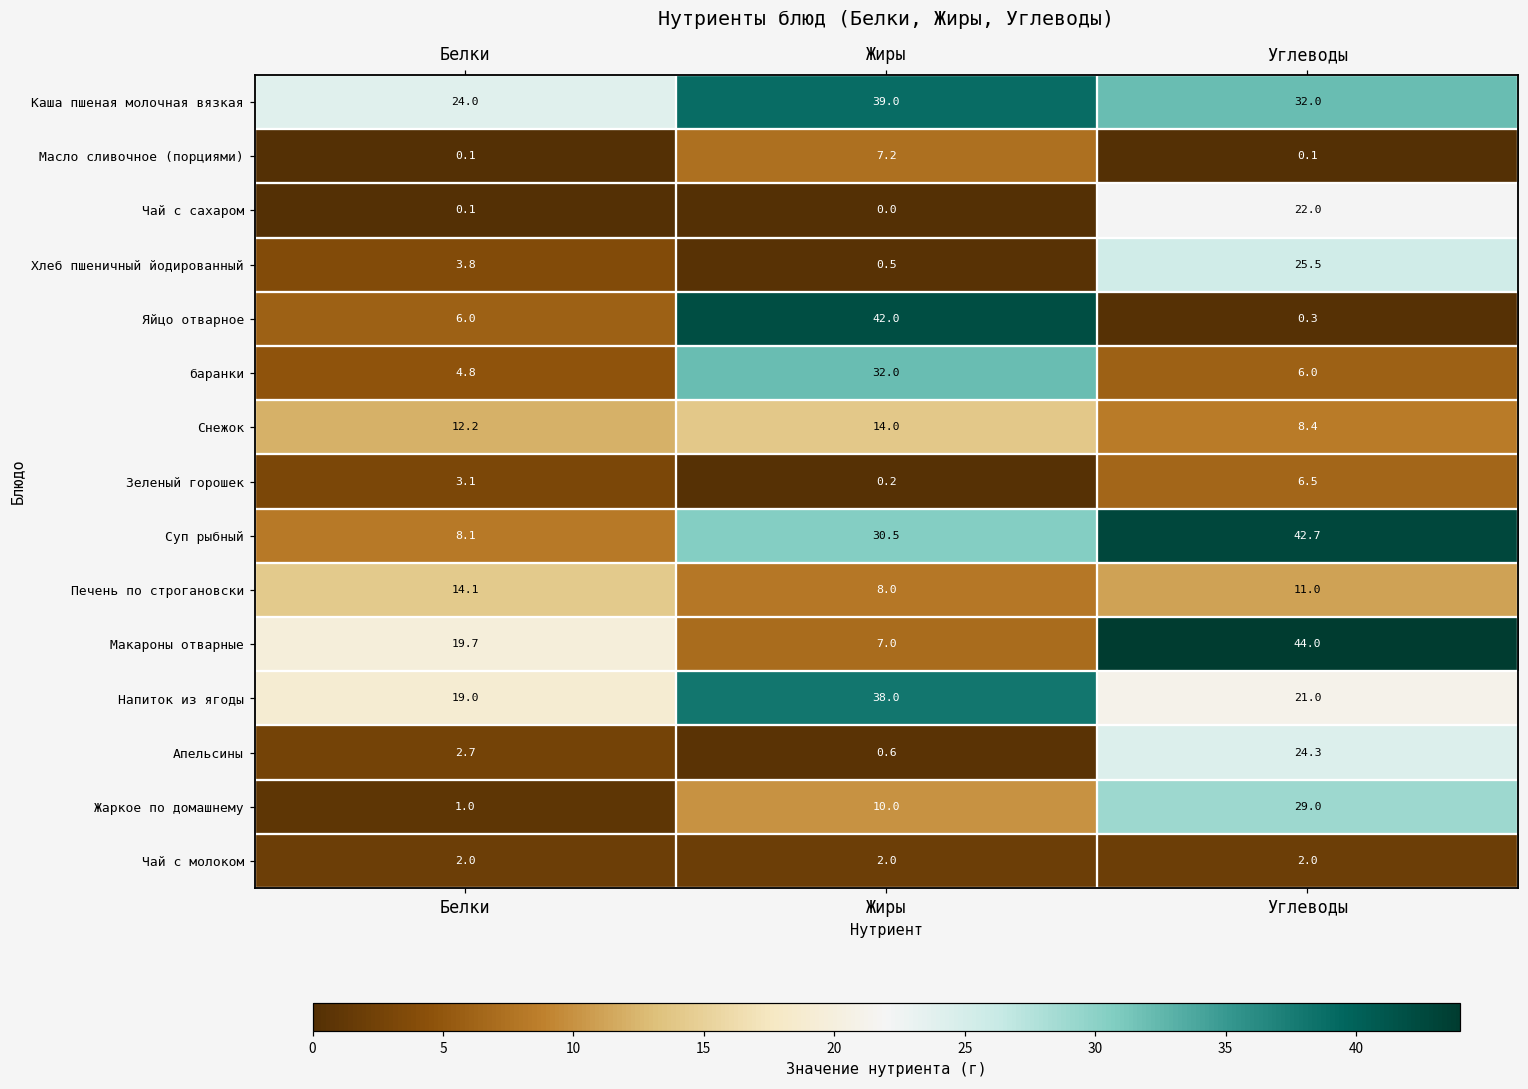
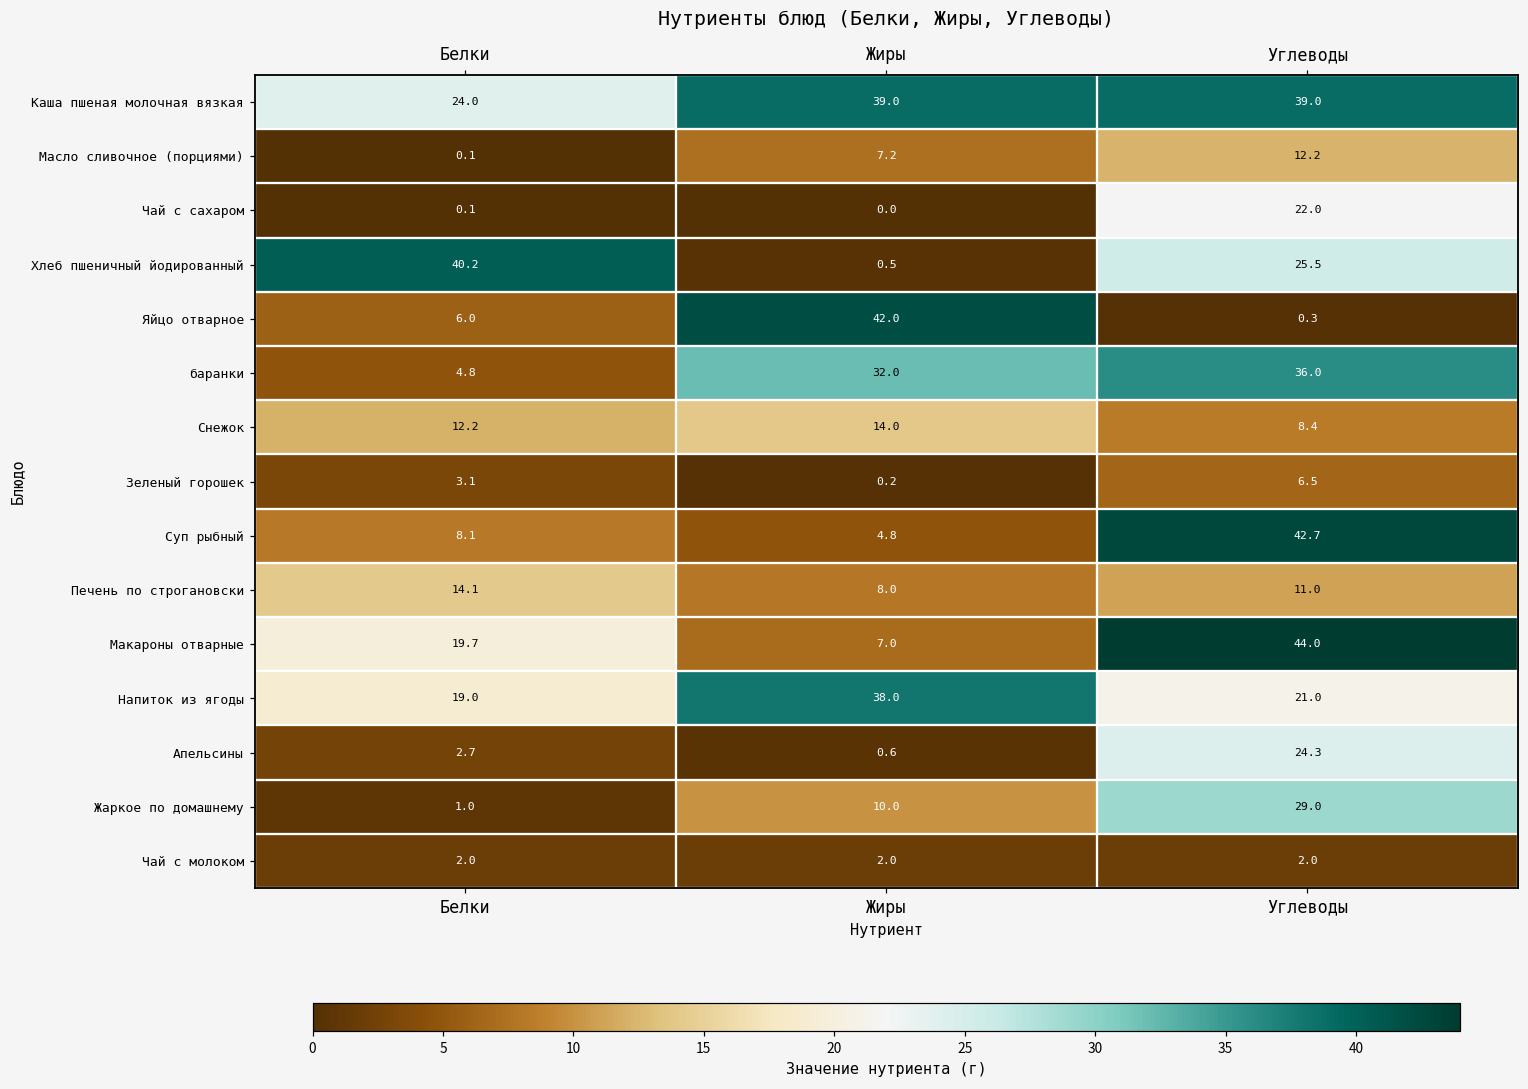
  {
    "Каша пшеная молочная вязкая": {
      "Белки": 24.0,
      "Жиры": 39.0,
-     "Углеводы": 32.0
+     "Углеводы": 39.0
    },
    "Масло сливочное (порциями)": {
      "Белки": 0.1,
      "Жиры": 7.2,
-     "Углеводы": 0.1
+     "Углеводы": 12.2
    },
    "Чай с сахаром": {
      "Белки": 0.1,
      "Жиры": 0.0,
      "Углеводы": 22.0
    },
    "Хлеб пшеничный йодированный": {
-     "Белки": 3.8,
+     "Белки": 40.2,
      "Жиры": 0.5,
      "Углеводы": 25.5
    },
    "Яйцо отварное": {
      "Белки": 6.0,
      "Жиры": 42.0,
      "Углеводы": 0.3
    },
    "баранки": {
      "Белки": 4.8,
      "Жиры": 32.0,
-     "Углеводы": 6.0
+     "Углеводы": 36.0
    },
    "Снежок": {
      "Белки": 12.2,
      "Жиры": 14.0,
      "Углеводы": 8.4
    },
    "Зеленый горошек": {
      "Белки": 3.1,
      "Жиры": 0.2,
      "Углеводы": 6.5
    },
    "Суп рыбный": {
      "Белки": 8.1,
-     "Жиры": 30.5,
+     "Жиры": 4.8,
      "Углеводы": 42.7
    },
    "Печень по строгановски": {
      "Белки": 14.1,
      "Жиры": 8.0,
      "Углеводы": 11.0
    },
    "Макароны отварные": {
      "Белки": 19.7,
      "Жиры": 7.0,
      "Углеводы": 44.0
    },
    "Напиток из ягоды": {
      "Белки": 19.0,
      "Жиры": 38.0,
      "Углеводы": 21.0
    },
    "Апельсины": {
      "Белки": 2.7,
      "Жиры": 0.6,
      "Углеводы": 24.3
    },
    "Жаркое по домашнему": {
      "Белки": 1.0,
      "Жиры": 10.0,
      "Углеводы": 29.0
    },
    "Чай с молоком": {
      "Белки": 2.0,
      "Жиры": 2.0,
      "Углеводы": 2.0
    }
  }
